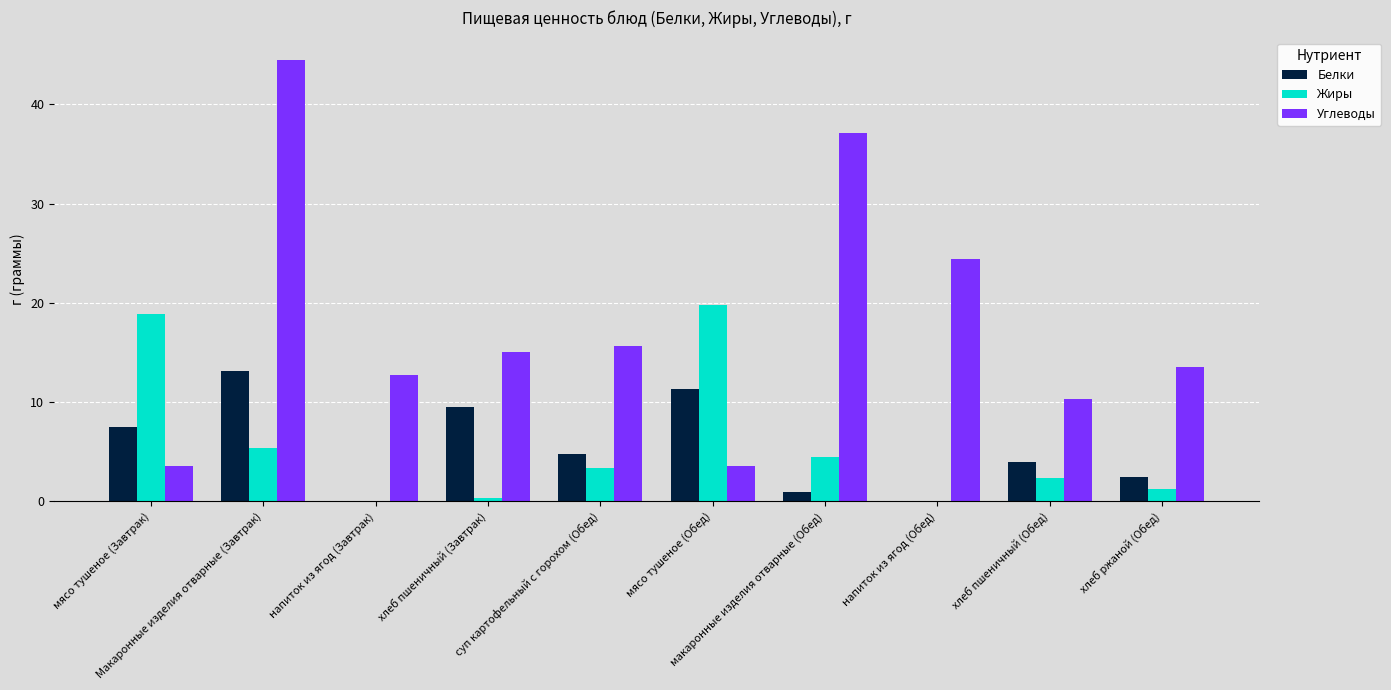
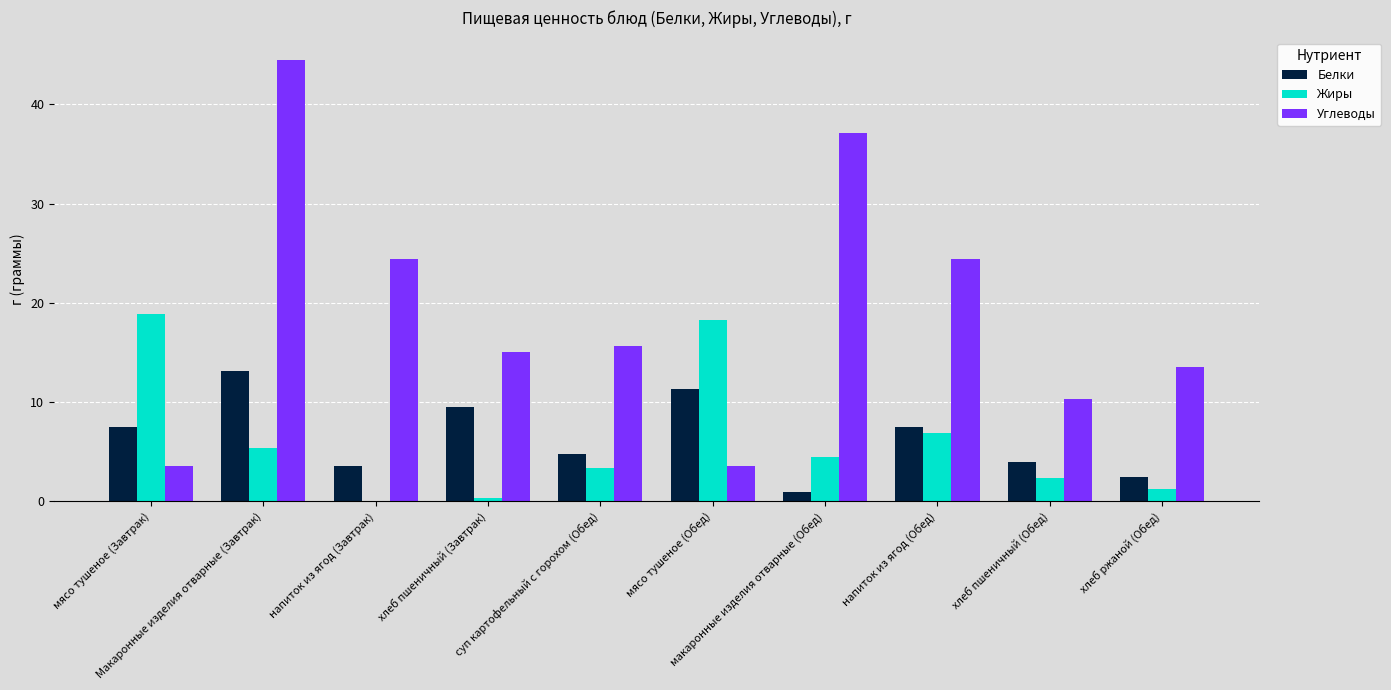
  {
    "Белки": {
      "мясо тушеное (Завтрак)": 7,
      "Макаронные изделия отварные (Завтрак)": 13,
-     "напиток из ягод (Завтрак)": 0,
+     "напиток из ягод (Завтрак)": 4,
      "хлеб пшеничный (Завтрак)": 10,
      "суп картофельный с горохом (Обед)": 5,
      "мясо тушеное (Обед)": 11,
      "макаронные изделия отварные (Обед)": 1,
-     "напиток из ягод (Обед)": 0,
+     "напиток из ягод (Обед)": 7,
      "хлеб пшеничный (Обед)": 4,
      "хлеб ржаной (Обед)": 2
    },
    "Жиры": {
      "мясо тушеное (Завтрак)": 19,
      "Макаронные изделия отварные (Завтрак)": 5,
      "хлеб пшеничный (Завтрак)": 0,
      "суп картофельный с горохом (Обед)": 3,
-     "мясо тушеное (Обед)": 20,
+     "мясо тушеное (Обед)": 18,
      "макаронные изделия отварные (Обед)": 4,
-     "напиток из ягод (Обед)": 0,
+     "напиток из ягод (Обед)": 7,
      "хлеб пшеничный (Обед)": 2,
      "хлеб ржаной (Обед)": 1
    },
    "Углеводы": {
      "мясо тушеное (Завтрак)": 4,
      "Макаронные изделия отварные (Завтрак)": 45,
-     "напиток из ягод (Завтрак)": 13,
+     "напиток из ягод (Завтрак)": 24,
      "хлеб пшеничный (Завтрак)": 15,
      "суп картофельный с горохом (Обед)": 16,
      "мясо тушеное (Обед)": 4,
      "макаронные изделия отварные (Обед)": 37,
      "напиток из ягод (Обед)": 24,
      "хлеб пшеничный (Обед)": 10,
      "хлеб ржаной (Обед)": 14
    }
  }
